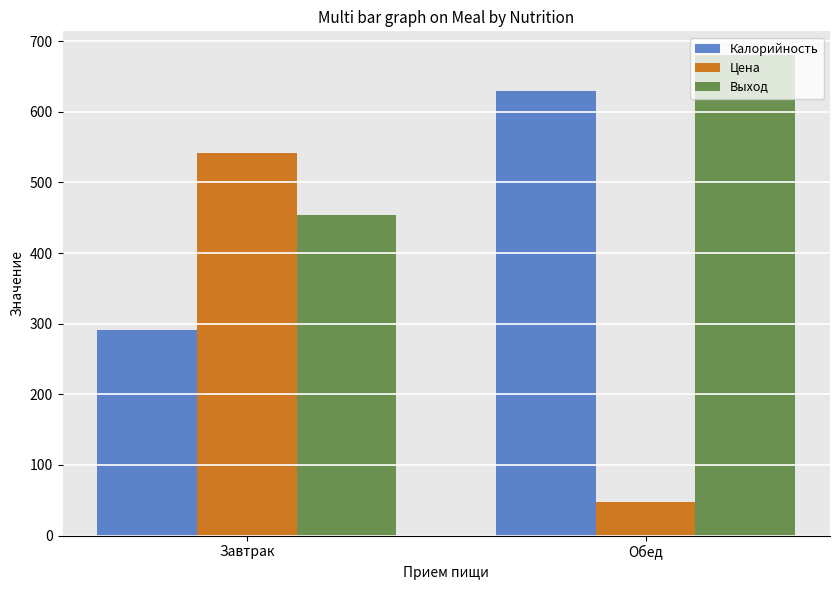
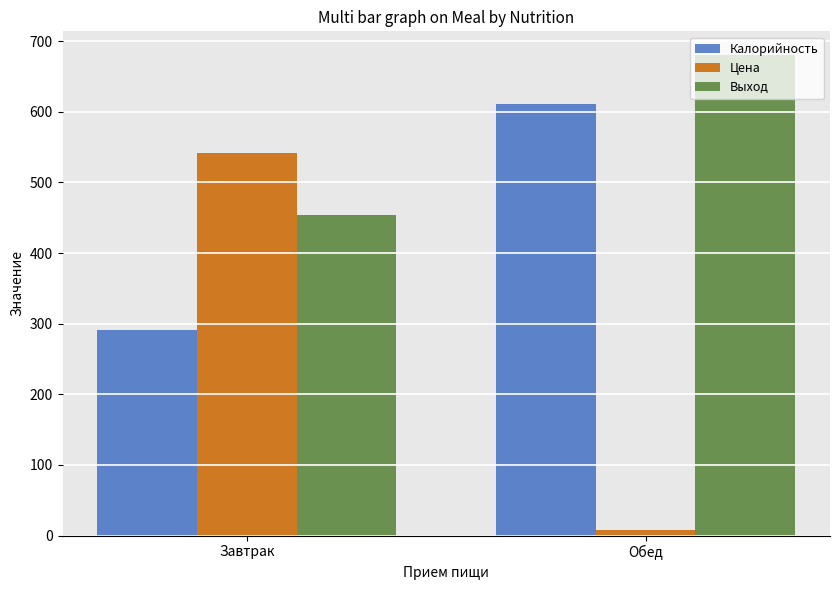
  {
    "Калорийность": {
      "Завтрак": 290,
-     "Обед": 630
+     "Обед": 610
    },
    "Цена": {
      "Завтрак": 540,
-     "Обед": 50
+     "Обед": 10
    },
    "Выход": {
      "Завтрак": 450
    }
  }
